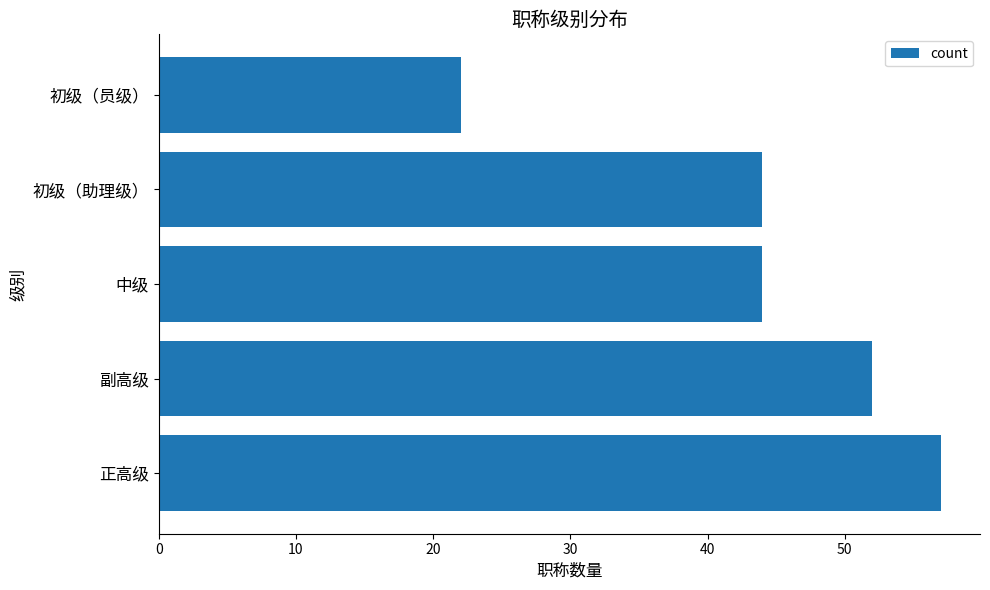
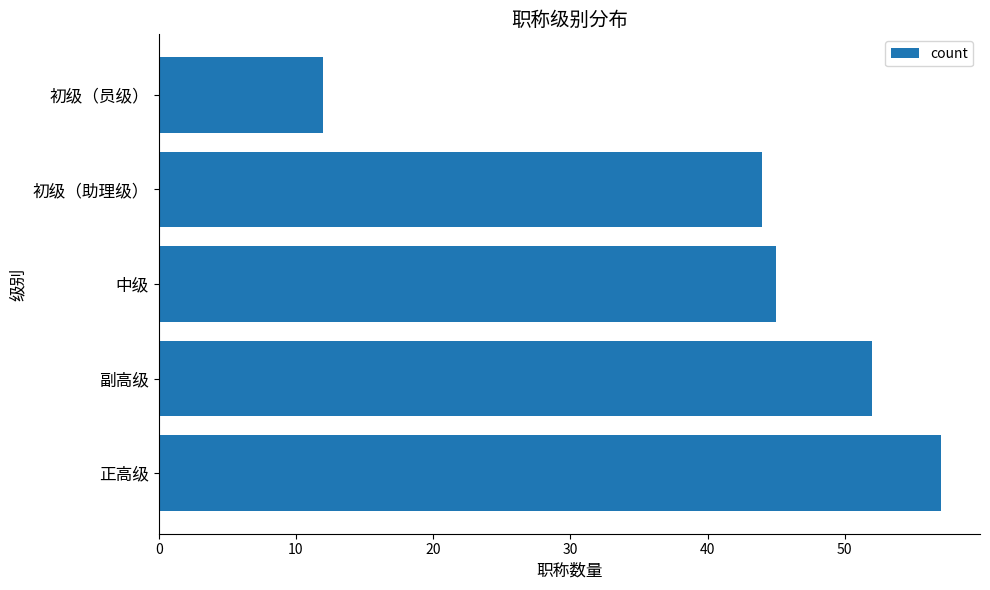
  {
-   "初级（员级）": 22,
+   "初级（员级）": 12,
    "初级（助理级）": 44,
-   "中级": 44,
+   "中级": 45,
    "副高级": 52,
    "正高级": 57
  }
